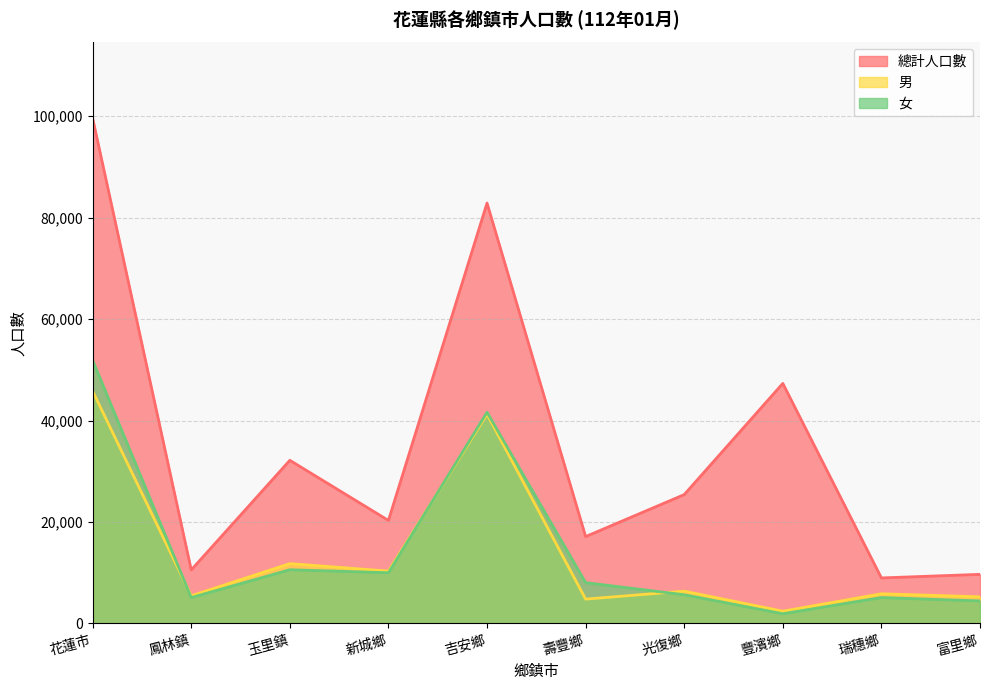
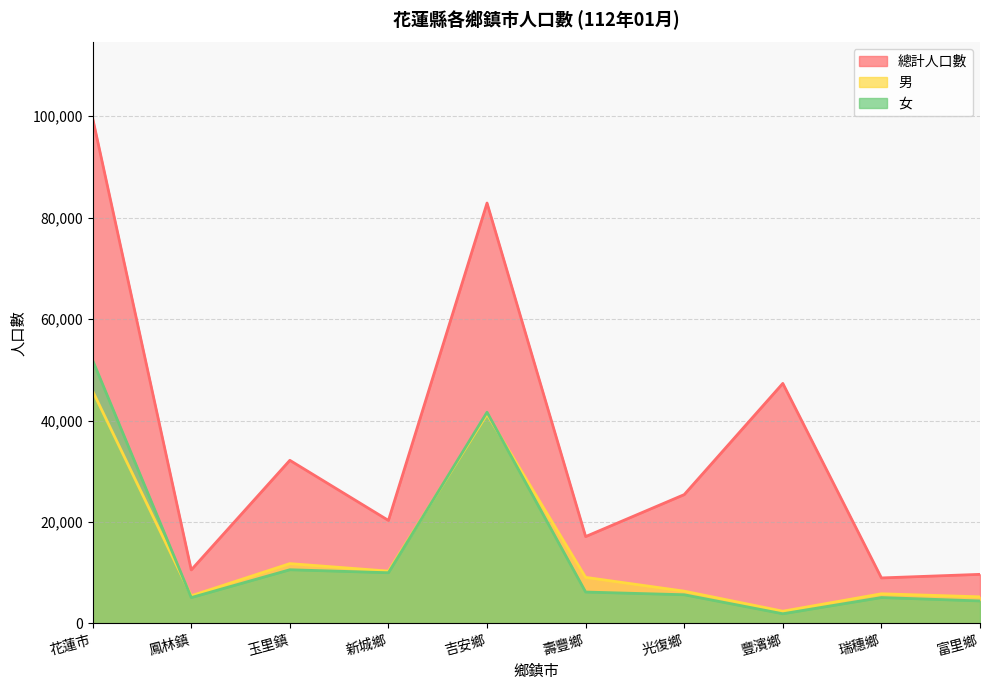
  {
    "總計人口數": {
      "花蓮市": "100,000",
      "鳳林鎮": "11,000",
      "玉里鎮": "32,000",
      "新城鄉": "20,000",
      "吉安鄉": "83,000",
      "壽豐鄉": "17,000",
      "光復鄉": "25,000",
      "豐濱鄉": "47,000",
      "瑞穗鄉": "9,000",
      "富里鄉": "10,000"
    },
    "男": {
      "花蓮市": "46,000",
      "玉里鎮": "12,000",
-     "壽豐鄉": "5,000",
+     "壽豐鄉": "9,000",
      "光復鄉": "6,000",
      "豐濱鄉": "2,000",
      "瑞穗鄉": "6,000",
      "富里鄉": "5,000"
    },
    "女": {
      "花蓮市": "52,000",
      "玉里鎮": "11,000",
-     "壽豐鄉": "8,000",
+     "壽豐鄉": "6,000",
      "光復鄉": "6,000",
      "豐濱鄉": "2,000",
      "瑞穗鄉": "5,000",
      "富里鄉": "4,000"
    }
  }
